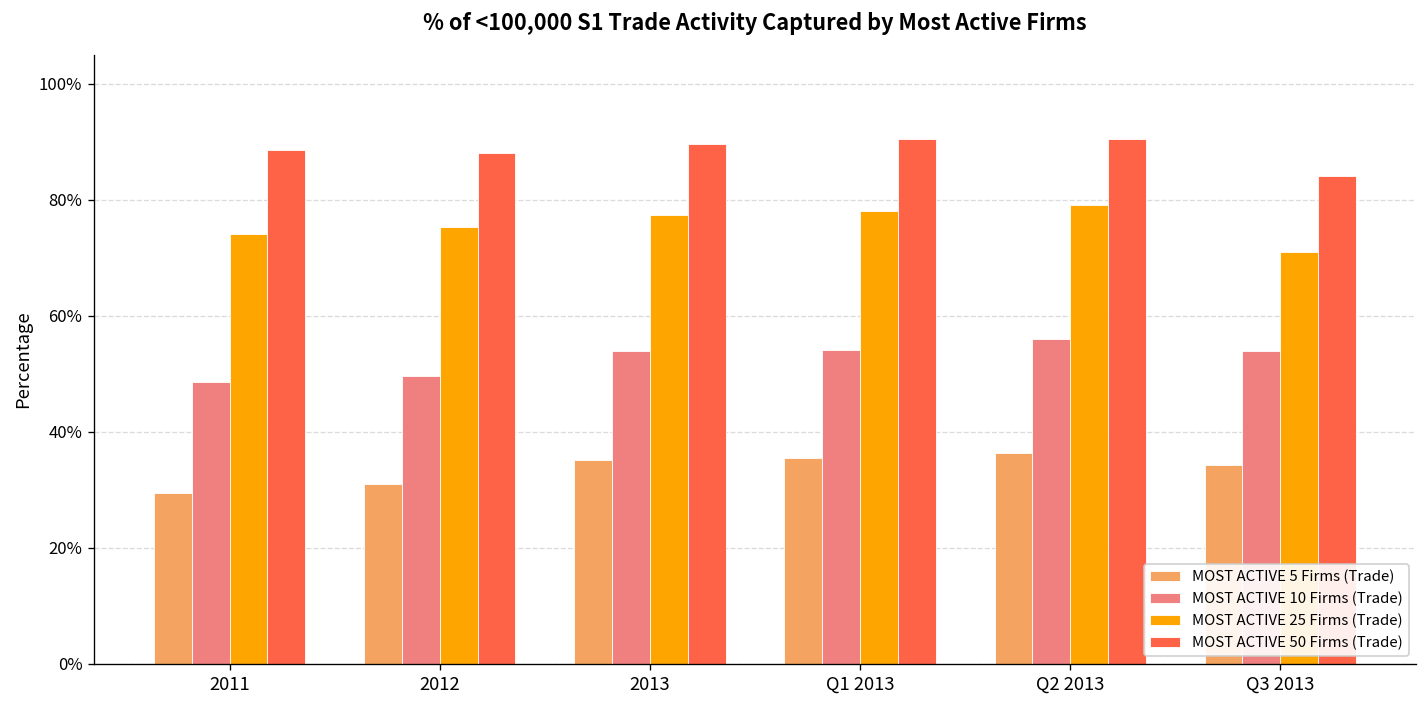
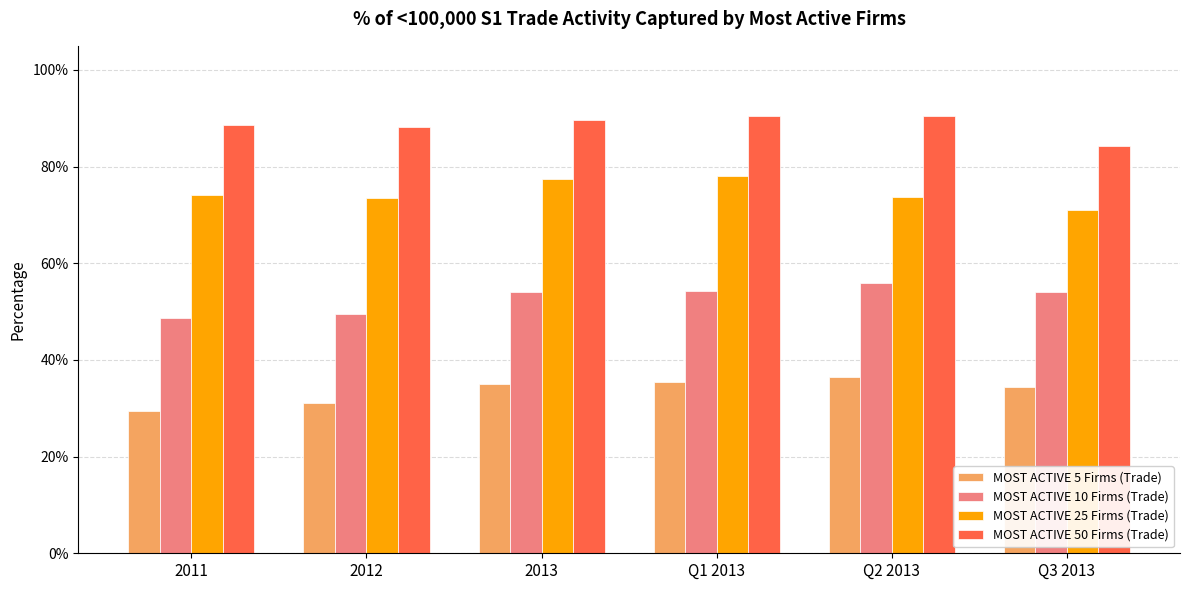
  {
    "MOST ACTIVE 25 Firms (Trade)": {
      "2011": "74%",
-     "2012": "75%",
+     "2012": "74%",
      "2013": "77%",
      "Q1 2013": "78%",
-     "Q2 2013": "79%",
+     "Q2 2013": "74%",
      "Q3 2013": "71%"
    },
    "MOST ACTIVE 50 Firms (Trade)": {
      "2011": "89%",
      "2012": "88%",
      "2013": "90%",
      "Q1 2013": "91%",
      "Q2 2013": "90%",
      "Q3 2013": "84%"
    }
  }
